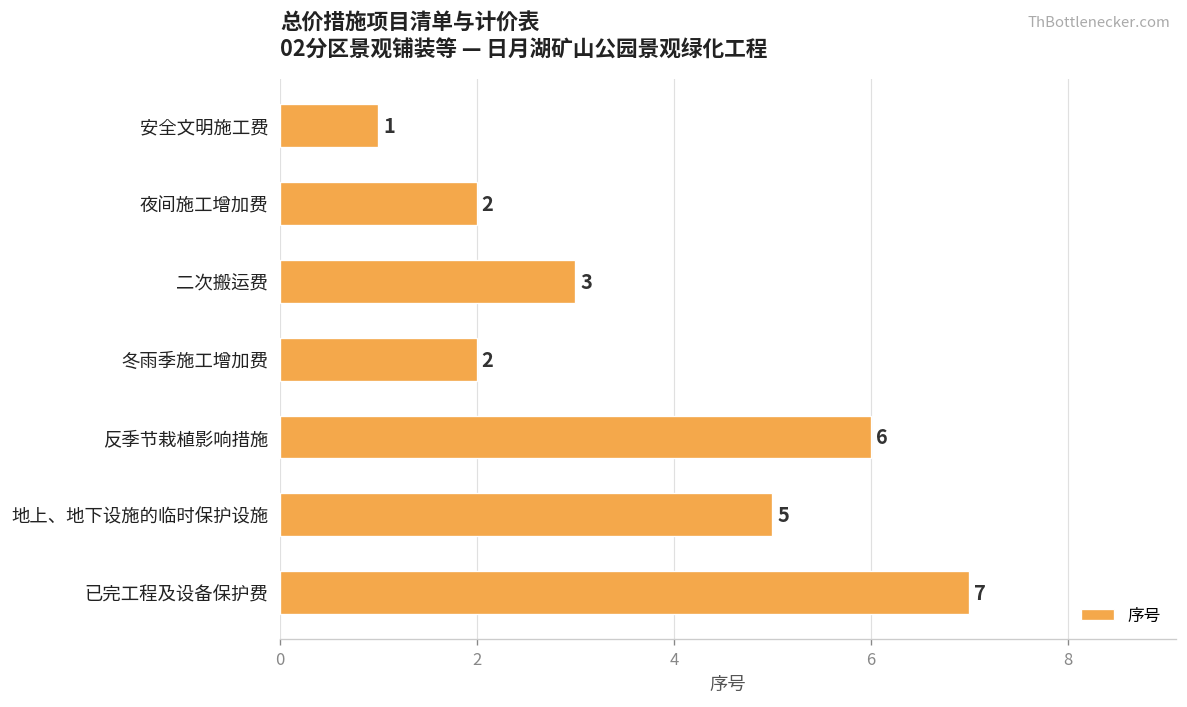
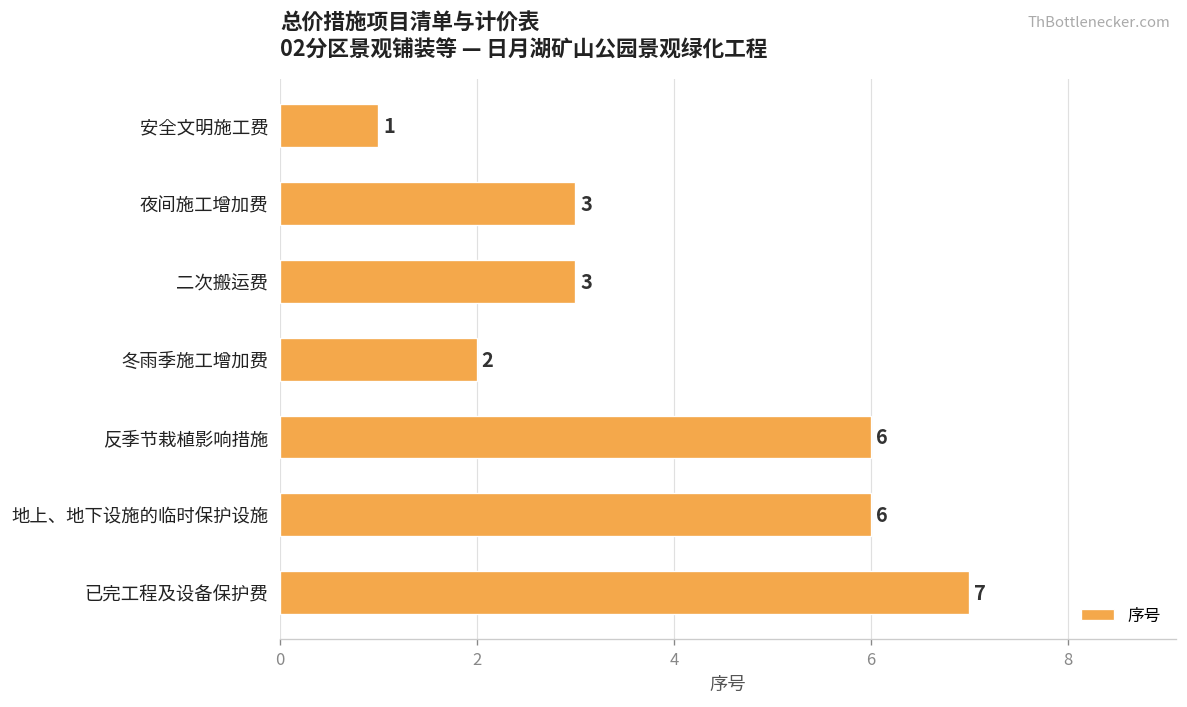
  {
    "安全文明施工费": 1,
-   "夜间施工增加费": 2,
+   "夜间施工增加费": 3,
    "二次搬运费": 3,
    "冬雨季施工增加费": 2,
    "反季节栽植影响措施": 6,
-   "地上、地下设施的临时保护设施": 5,
+   "地上、地下设施的临时保护设施": 6,
    "已完工程及设备保护费": 7
  }
